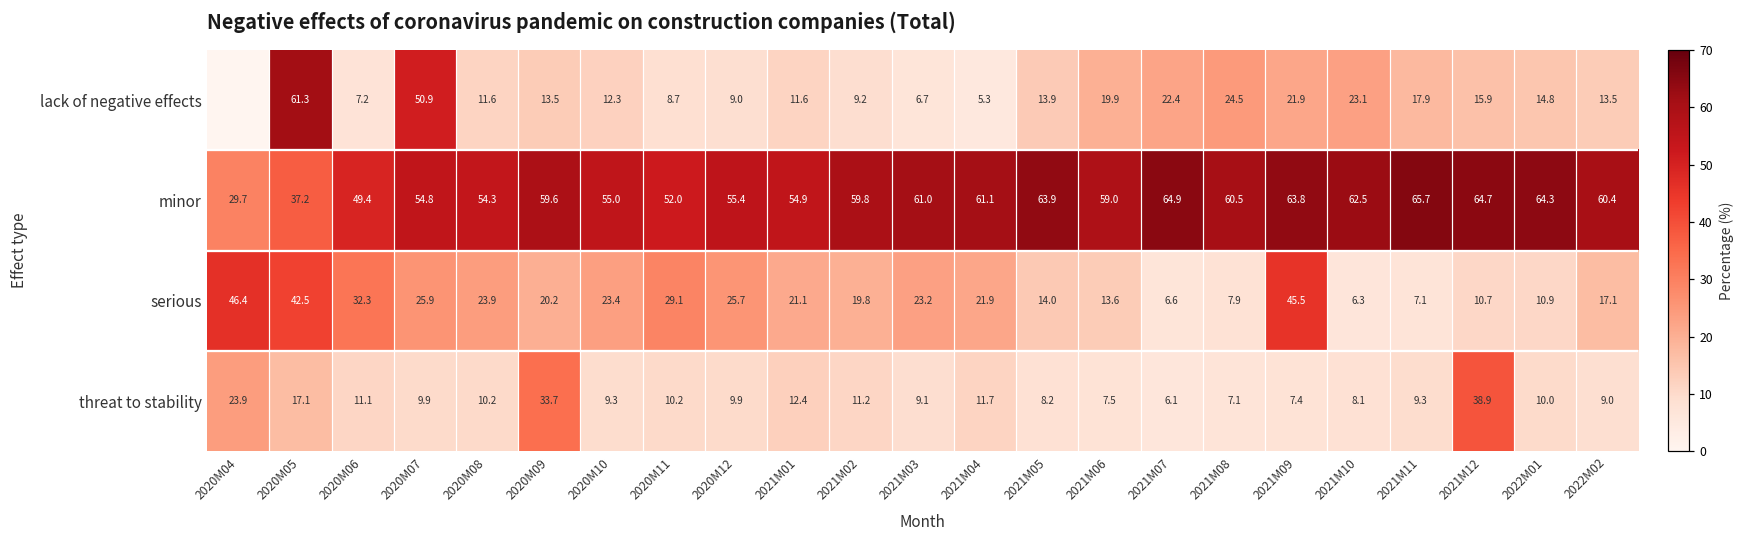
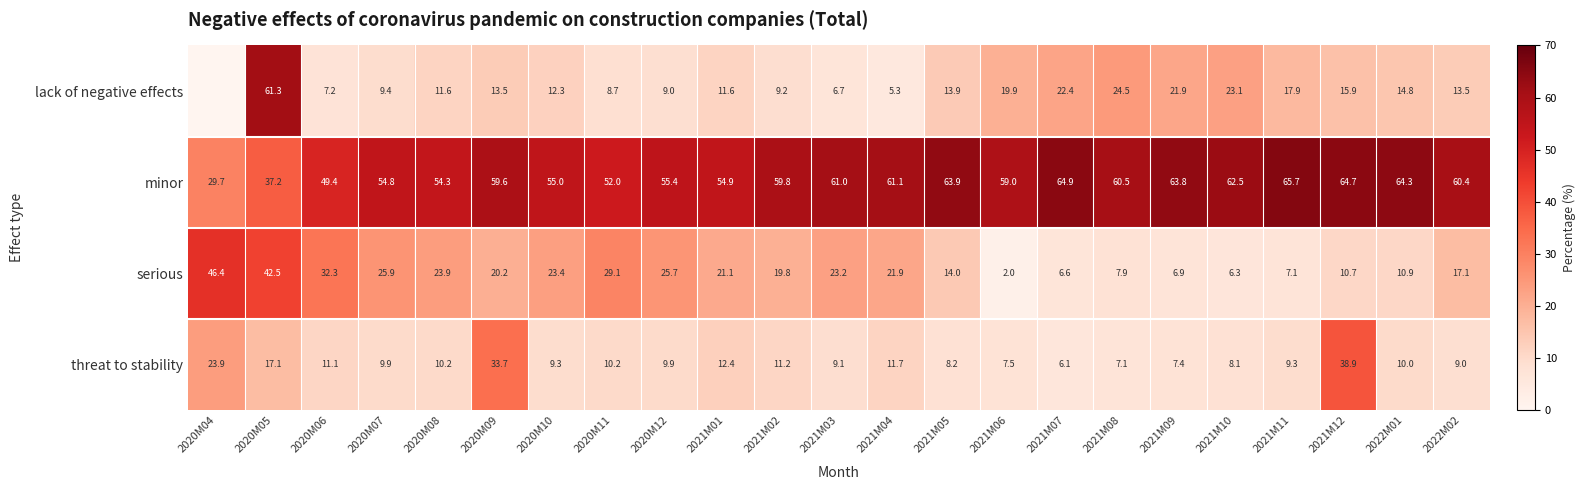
  {
    "lack of negative effects": {
      "2020M05": 61.3,
      "2020M06": 7.2,
-     "2020M07": 50.9,
+     "2020M07": 9.4,
      "2020M08": 11.6,
      "2020M09": 13.5,
      "2020M10": 12.3,
      "2020M11": 8.7,
      "2020M12": 9.0,
      "2021M01": 11.6,
      "2021M02": 9.2,
      "2021M03": 6.7,
      "2021M04": 5.3,
      "2021M05": 13.9,
      "2021M06": 19.9,
      "2021M07": 22.4,
      "2021M08": 24.5,
      "2021M09": 21.9,
      "2021M10": 23.1,
      "2021M11": 17.9,
      "2021M12": 15.9,
      "2022M01": 14.8,
      "2022M02": 13.5
    },
    "minor": {
      "2020M04": 29.7,
      "2020M05": 37.2,
      "2020M06": 49.4,
      "2020M07": 54.8,
      "2020M08": 54.3,
      "2020M09": 59.6,
      "2020M10": 55.0,
      "2020M11": 52.0,
      "2020M12": 55.4,
      "2021M01": 54.9,
      "2021M02": 59.8,
      "2021M03": 61.0,
      "2021M04": 61.1,
      "2021M05": 63.9,
      "2021M06": 59.0,
      "2021M07": 64.9,
      "2021M08": 60.5,
      "2021M09": 63.8,
      "2021M10": 62.5,
      "2021M11": 65.7,
      "2021M12": 64.7,
      "2022M01": 64.3,
      "2022M02": 60.4
    },
    "serious": {
      "2020M04": 46.4,
      "2020M05": 42.5,
      "2020M06": 32.3,
      "2020M07": 25.9,
      "2020M08": 23.9,
      "2020M09": 20.2,
      "2020M10": 23.4,
      "2020M11": 29.1,
      "2020M12": 25.7,
      "2021M01": 21.1,
      "2021M02": 19.8,
      "2021M03": 23.2,
      "2021M04": 21.9,
      "2021M05": 14.0,
-     "2021M06": 13.6,
+     "2021M06": 2.0,
      "2021M07": 6.6,
      "2021M08": 7.9,
-     "2021M09": 45.5,
+     "2021M09": 6.9,
      "2021M10": 6.3,
      "2021M11": 7.1,
      "2021M12": 10.7,
      "2022M01": 10.9,
      "2022M02": 17.1
    },
    "threat to stability": {
      "2020M04": 23.9,
      "2020M05": 17.1,
      "2020M06": 11.1,
      "2020M07": 9.9,
      "2020M08": 10.2,
      "2020M09": 33.7,
      "2020M10": 9.3,
      "2020M11": 10.2,
      "2020M12": 9.9,
      "2021M01": 12.4,
      "2021M02": 11.2,
      "2021M03": 9.1,
      "2021M04": 11.7,
      "2021M05": 8.2,
      "2021M06": 7.5,
      "2021M07": 6.1,
      "2021M08": 7.1,
      "2021M09": 7.4,
      "2021M10": 8.1,
      "2021M11": 9.3,
      "2021M12": 38.9,
      "2022M01": 10.0,
      "2022M02": 9.0
    }
  }
